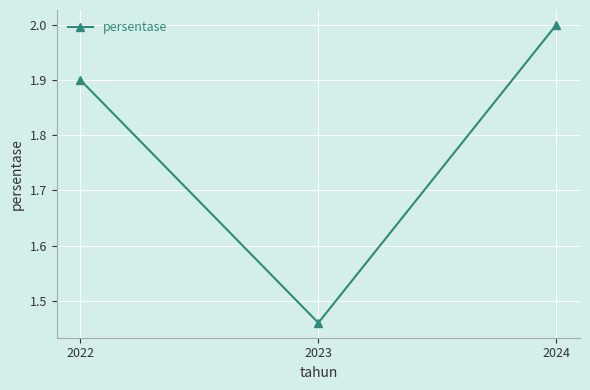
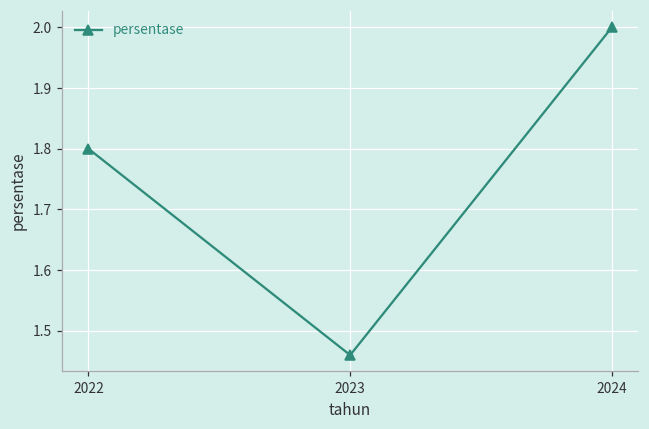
  {
-   "2022": 1.9,
+   "2022": 1.8,
    "2023": 1.46,
    "2024": 2.0
  }
